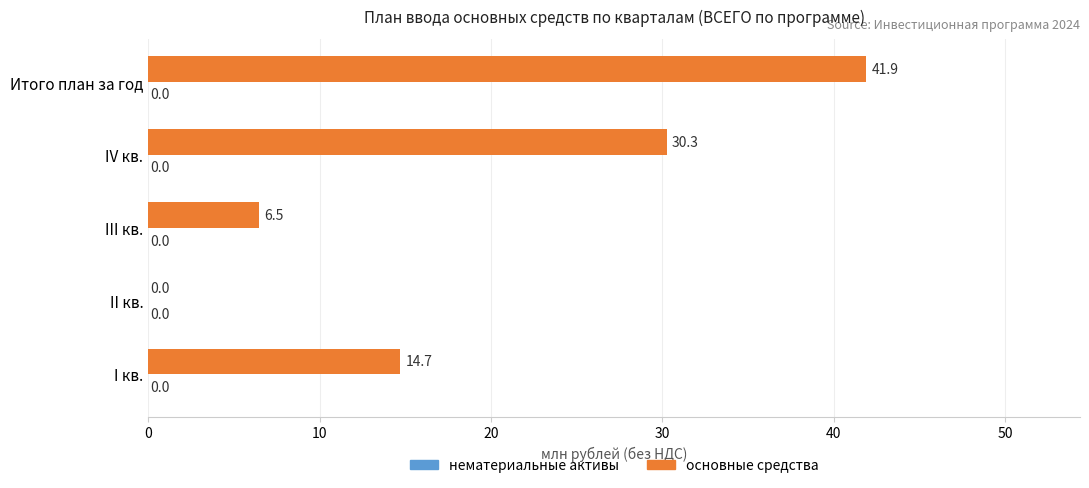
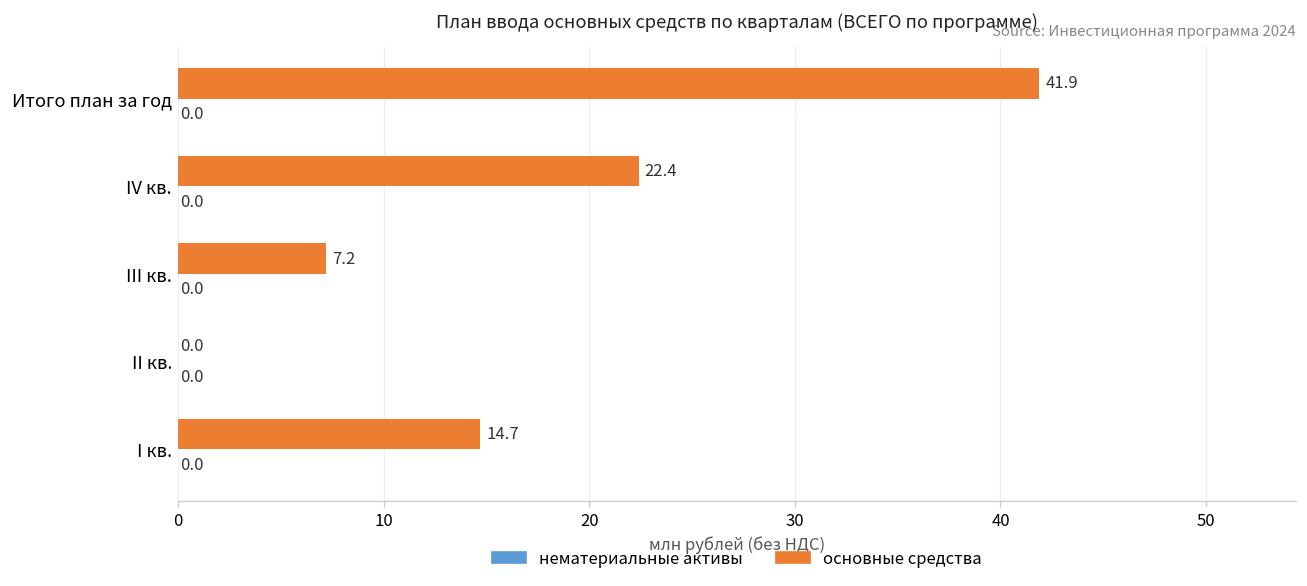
  {
    "нематериальные активы": {
      "Итого план за год": 0.0,
      "IV кв.": 0.0,
      "III кв.": 0.0,
      "II кв.": 0.0,
      "I кв.": 0.0
    },
    "основные средства": {
      "Итого план за год": 41.9,
-     "IV кв.": 30.3,
-     "III кв.": 6.5,
+     "IV кв.": 22.4,
+     "III кв.": 7.2,
      "II кв.": 0.0,
      "I кв.": 14.7
    }
  }
